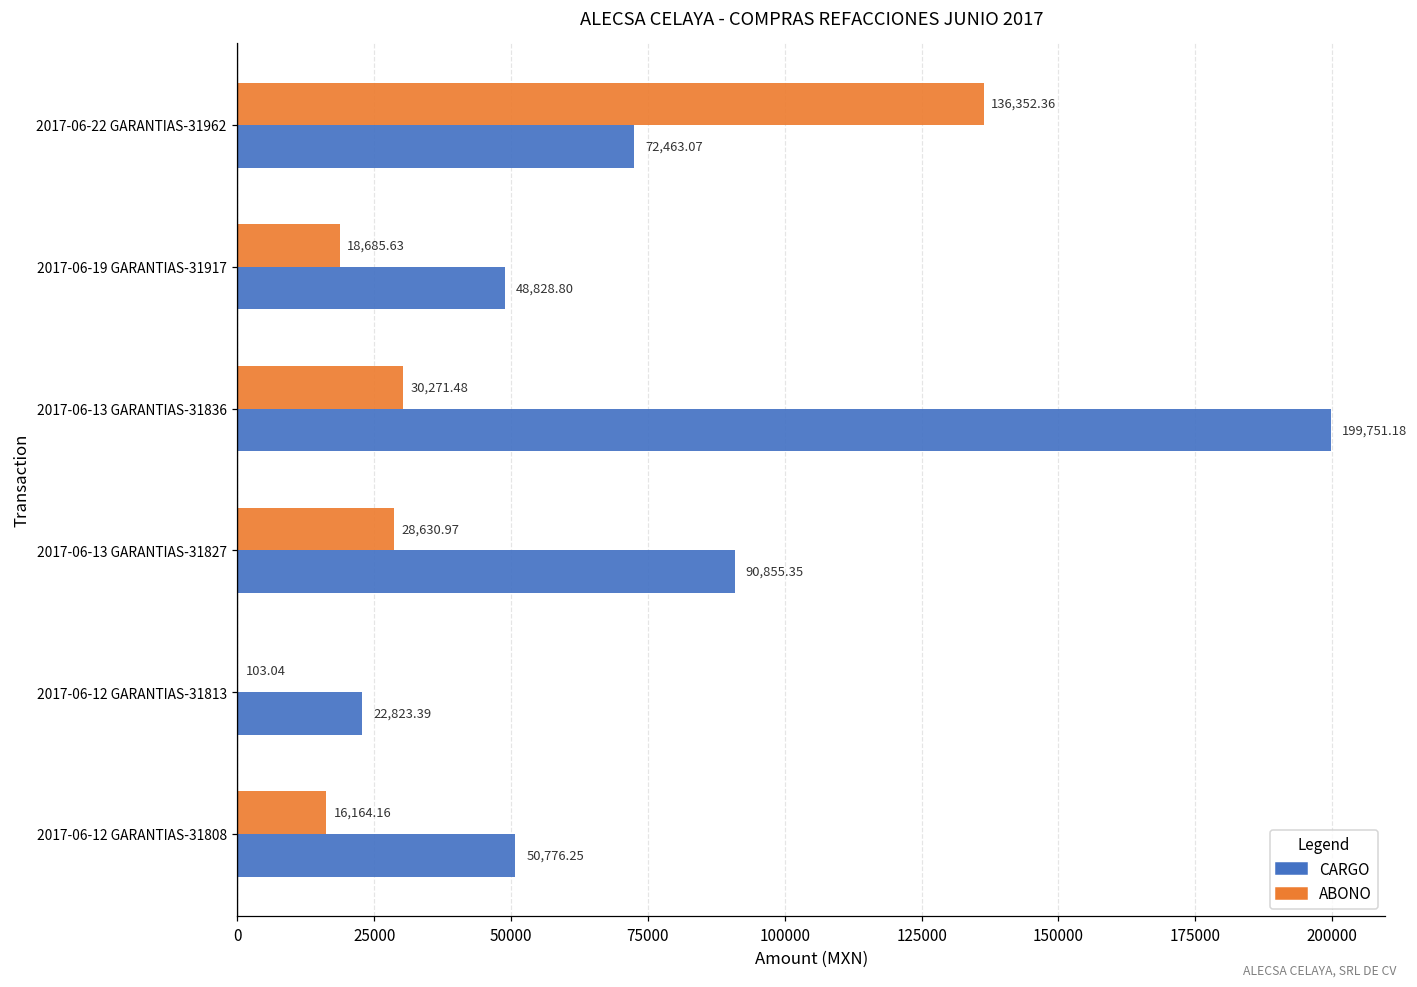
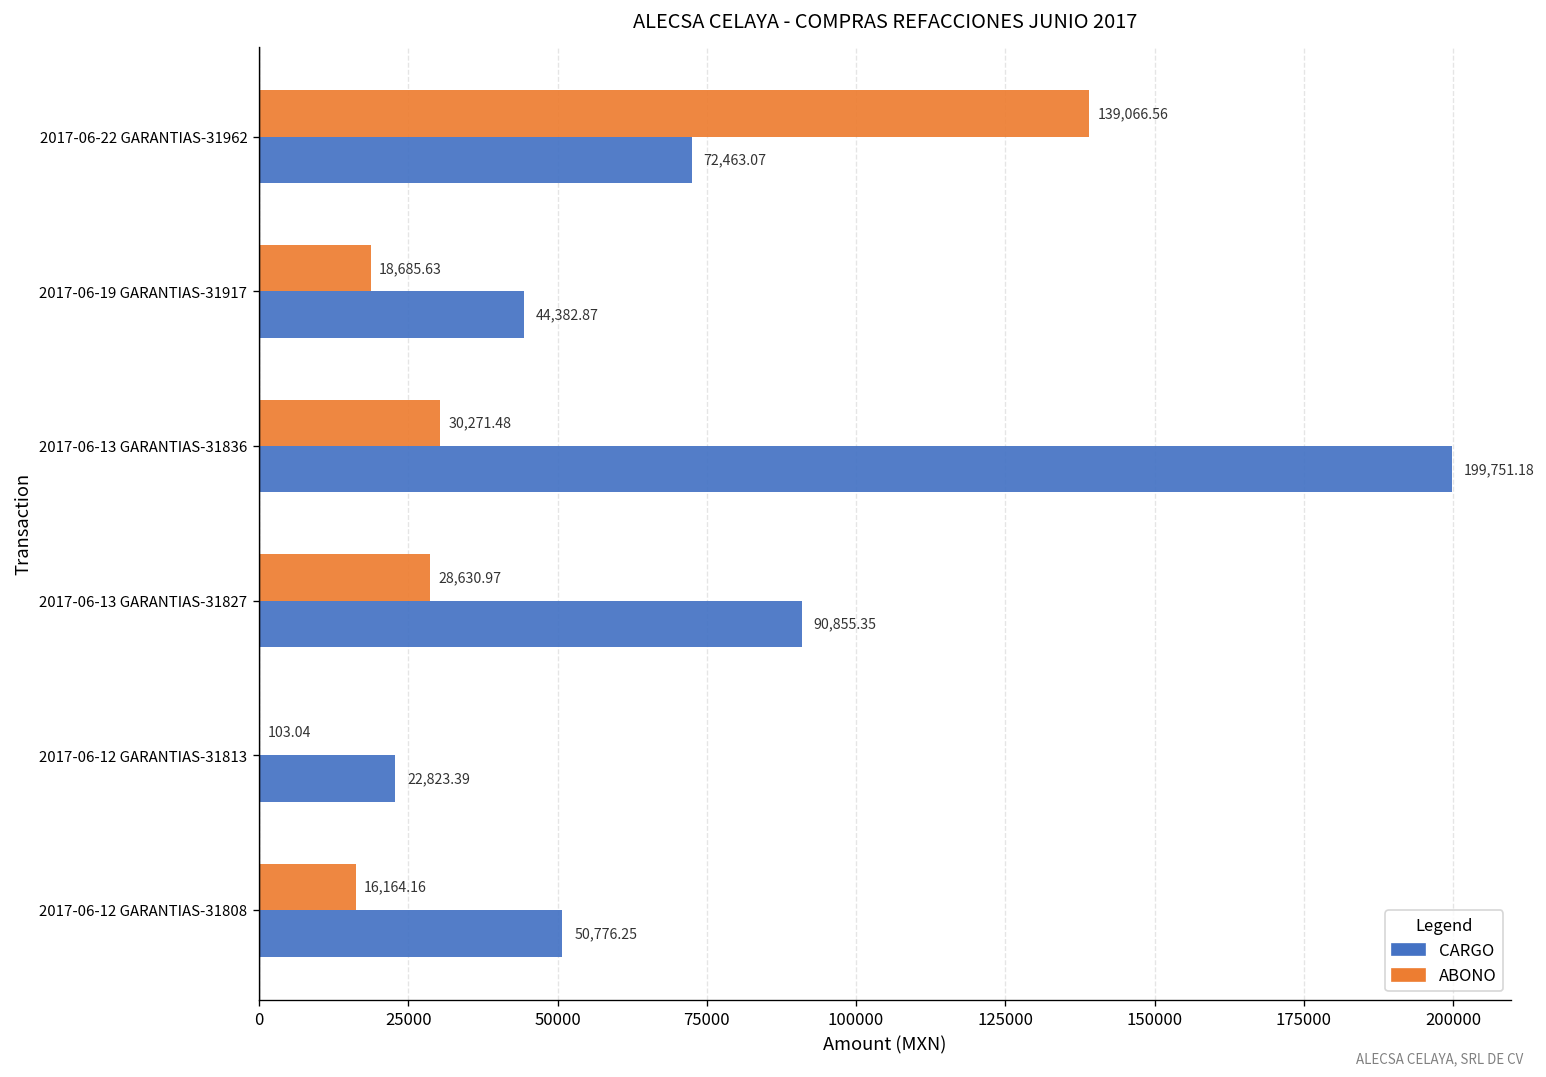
  {
    "CARGO": {
      "2017-06-22 GARANTIAS-31962": "72,463.07",
-     "2017-06-19 GARANTIAS-31917": "48,828.80",
+     "2017-06-19 GARANTIAS-31917": "44,382.87",
      "2017-06-13 GARANTIAS-31836": "199,751.18",
      "2017-06-13 GARANTIAS-31827": "90,855.35",
      "2017-06-12 GARANTIAS-31813": "22,823.39",
      "2017-06-12 GARANTIAS-31808": "50,776.25"
    },
    "ABONO": {
-     "2017-06-22 GARANTIAS-31962": "136,352.36",
+     "2017-06-22 GARANTIAS-31962": "139,066.56",
      "2017-06-19 GARANTIAS-31917": "18,685.63",
      "2017-06-13 GARANTIAS-31836": "30,271.48",
      "2017-06-13 GARANTIAS-31827": "28,630.97",
      "2017-06-12 GARANTIAS-31813": "103.04",
      "2017-06-12 GARANTIAS-31808": "16,164.16"
    }
  }
